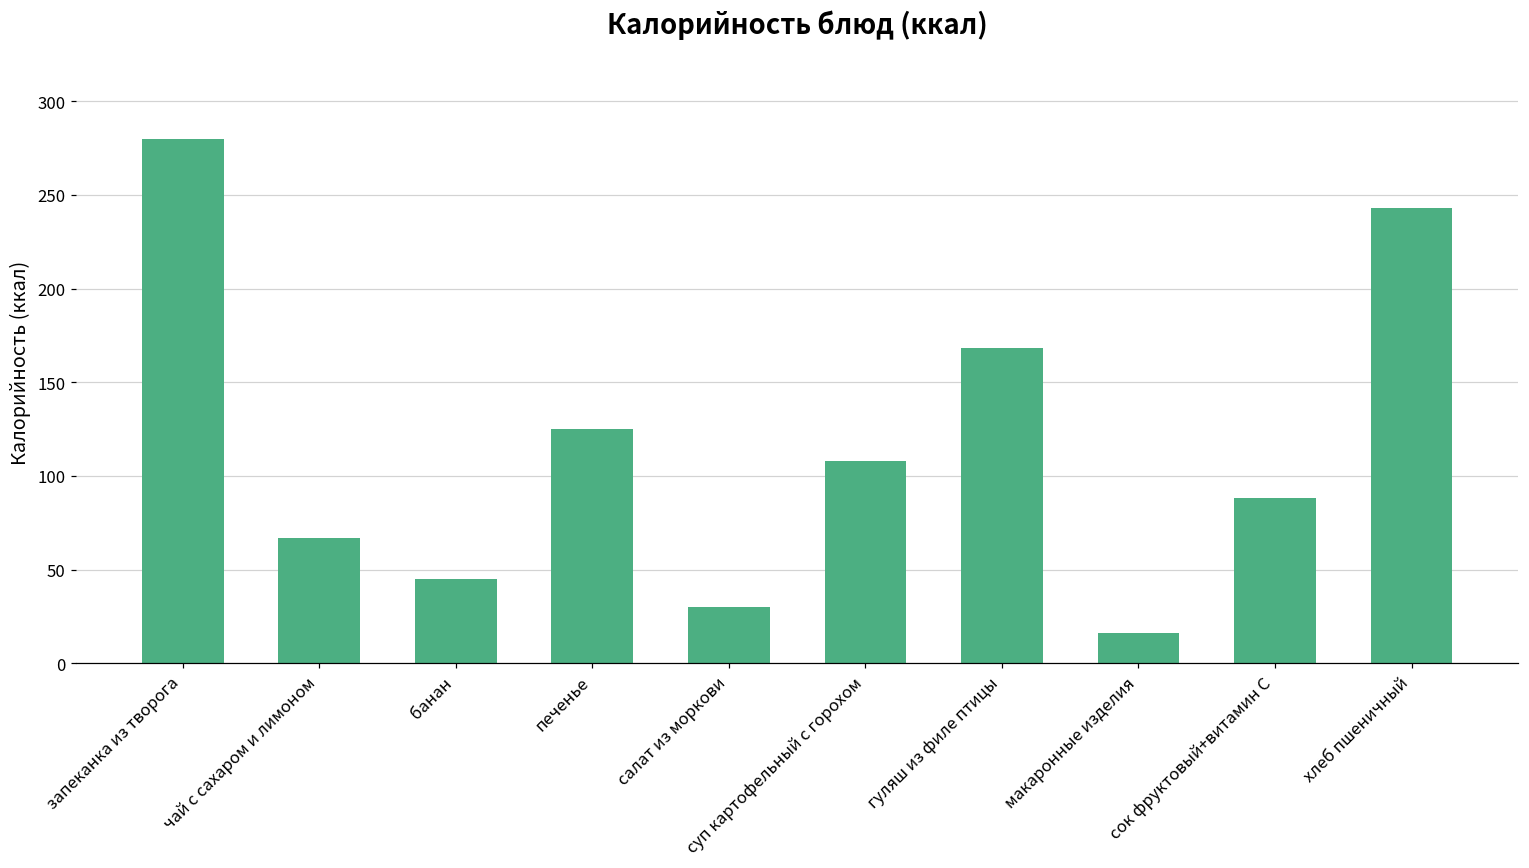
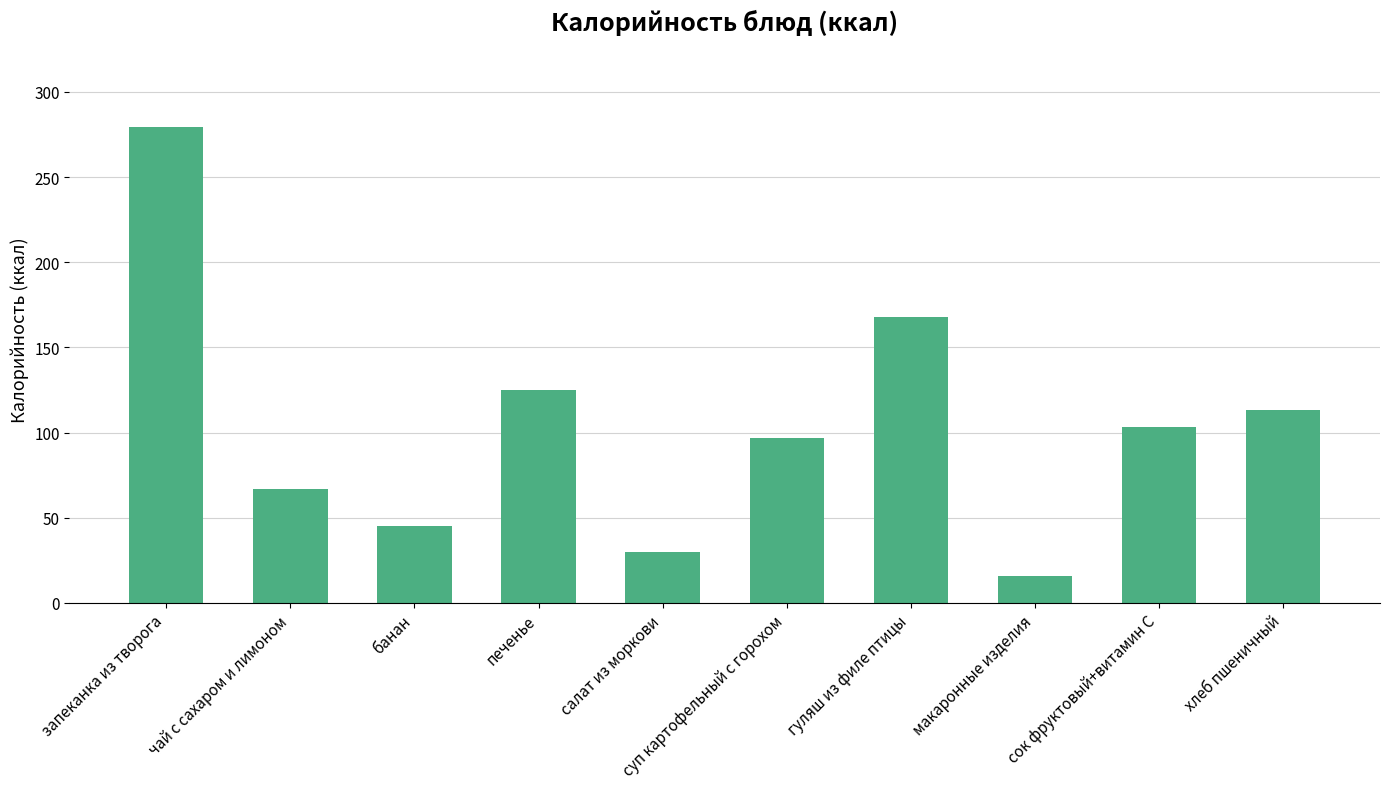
  {
    "запеканка из творога": 280,
    "чай с сахаром и лимоном": 67,
    "банан": 45,
    "печенье": 125,
    "салат из моркови": 30,
-   "суп картофельный с горохом": 108,
+   "суп картофельный с горохом": 97,
    "гуляш из филе птицы": 168,
    "макаронные изделия": 16,
-   "сок фруктовый+витамин С": 88,
-   "хлеб пшеничный": 243
+   "сок фруктовый+витамин С": 103,
+   "хлеб пшеничный": 113
  }
